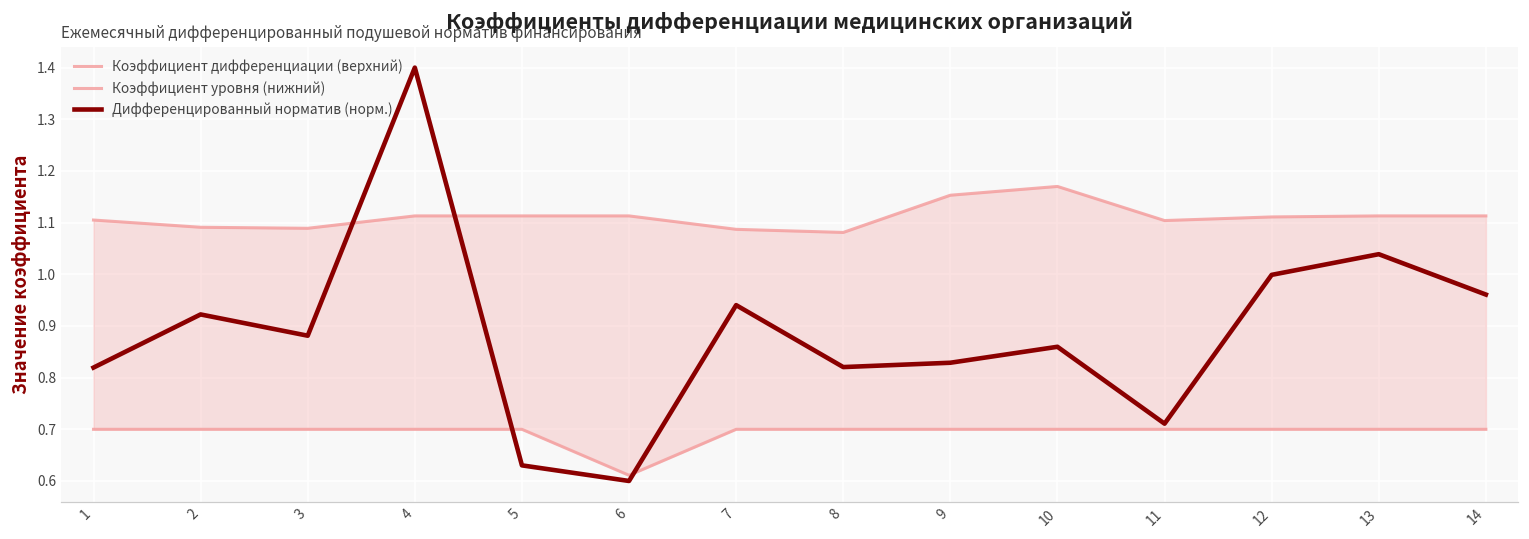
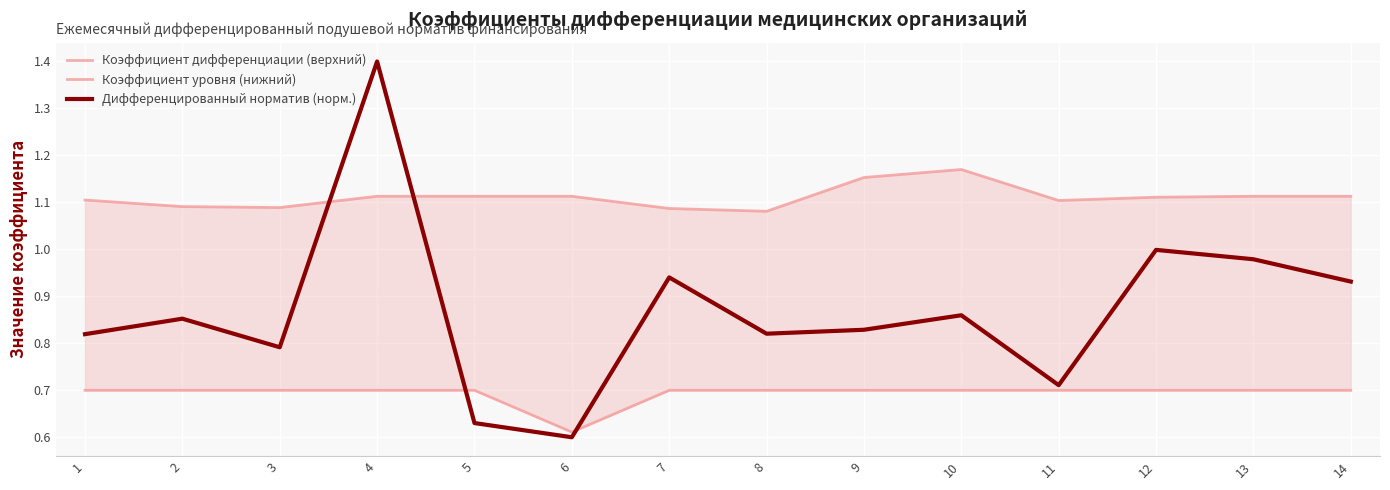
  {
    "Дифференцированный норматив (норм.)": {
      "1": 0.82,
-     "2": 0.92,
-     "3": 0.88,
+     "2": 0.85,
+     "3": 0.79,
      "4": 1.40,
      "5": 0.63,
      "6": 0.60,
      "7": 0.94,
      "8": 0.82,
      "9": 0.83,
      "10": 0.86,
      "11": 0.71,
      "12": 1.00,
-     "13": 1.04,
-     "14": 0.96
+     "13": 0.98,
+     "14": 0.93
    }
  }
